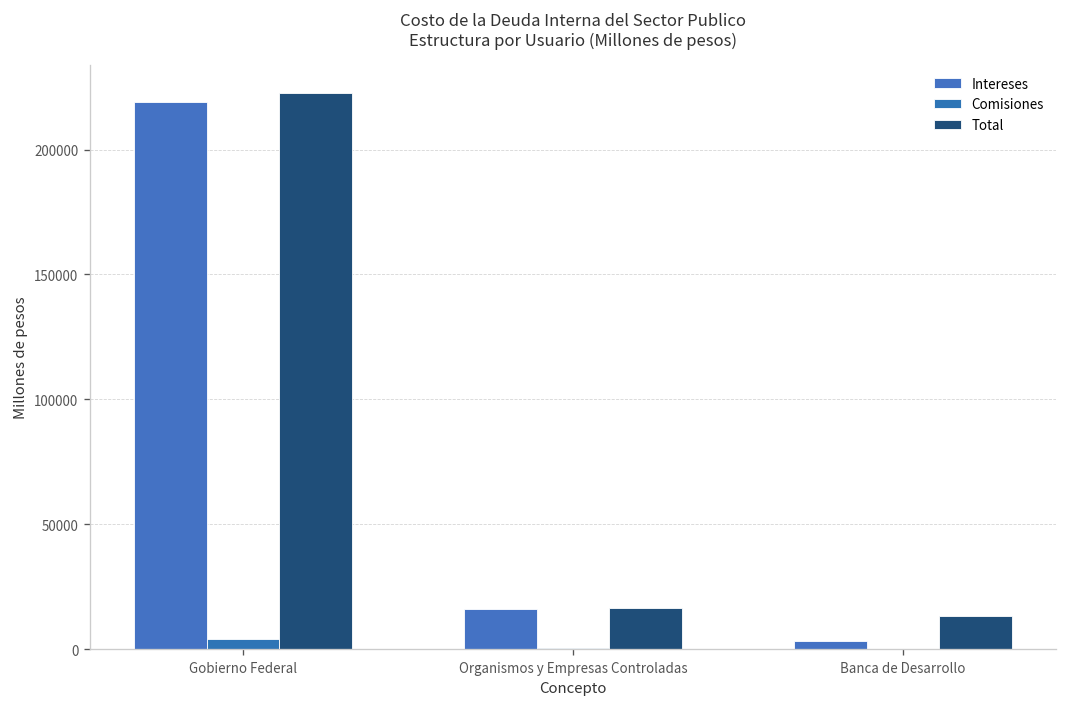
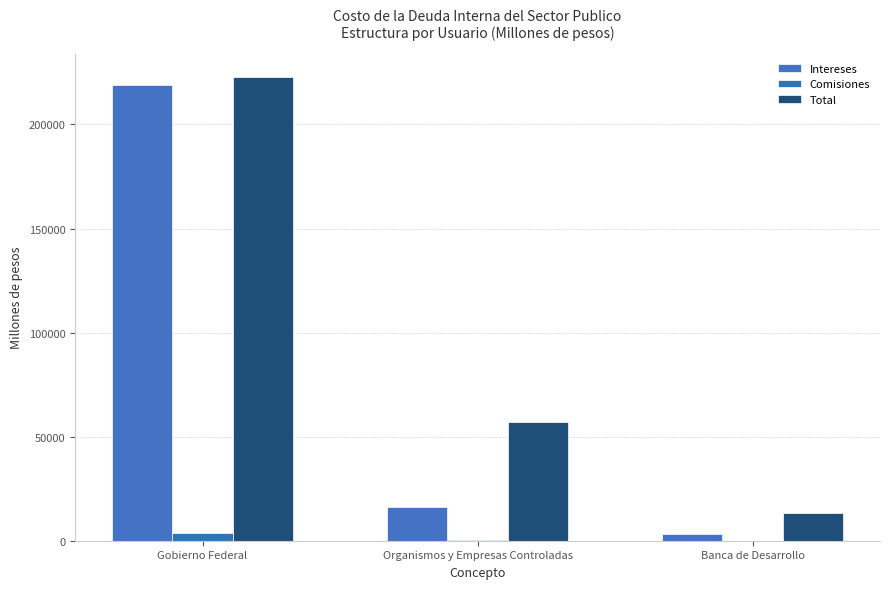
  {
    "Total": {
      "Gobierno Federal": 223000,
-     "Organismos y Empresas Controladas": 17000,
+     "Organismos y Empresas Controladas": 57000,
      "Banca de Desarrollo": 13000
    }
  }
